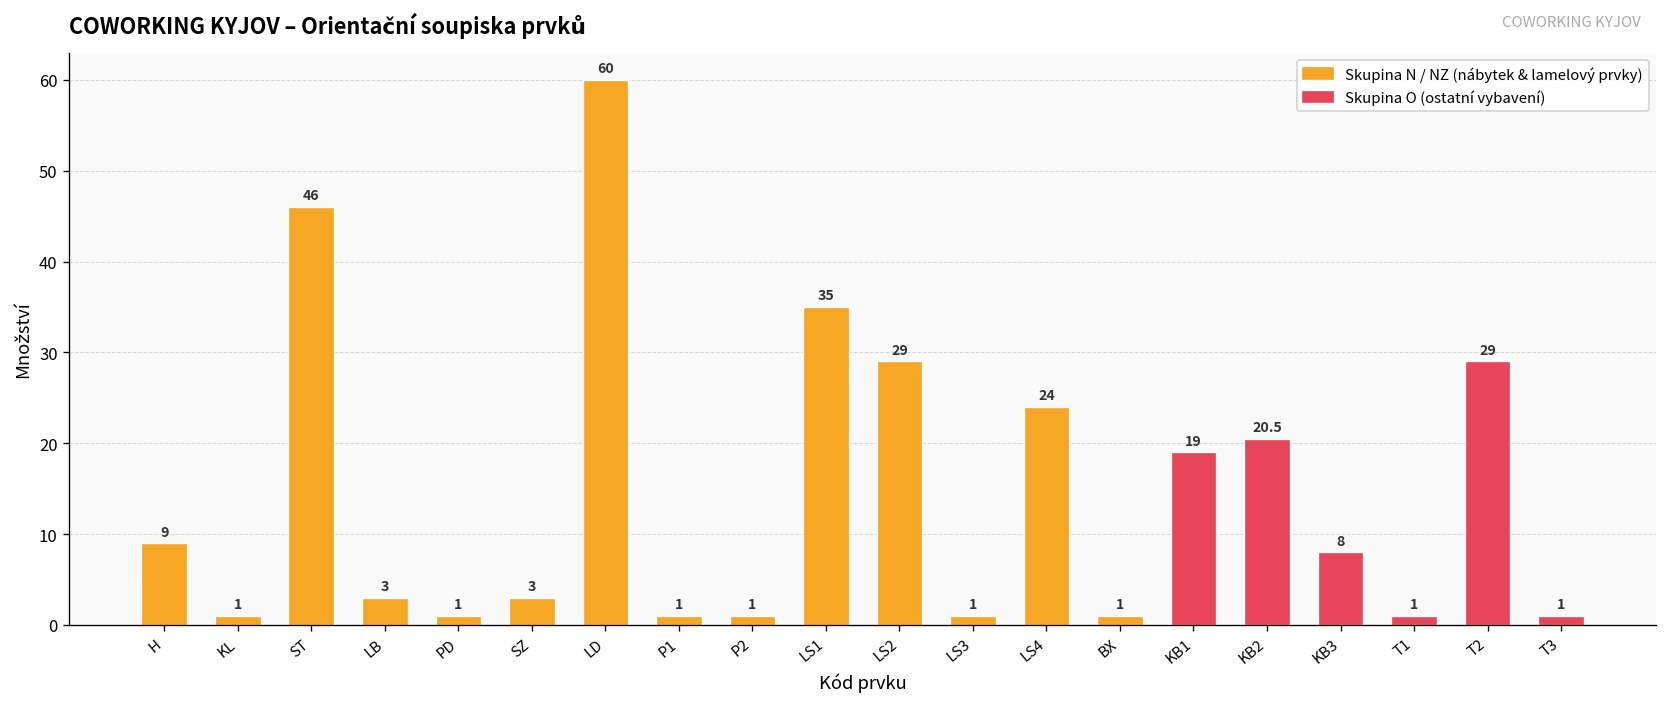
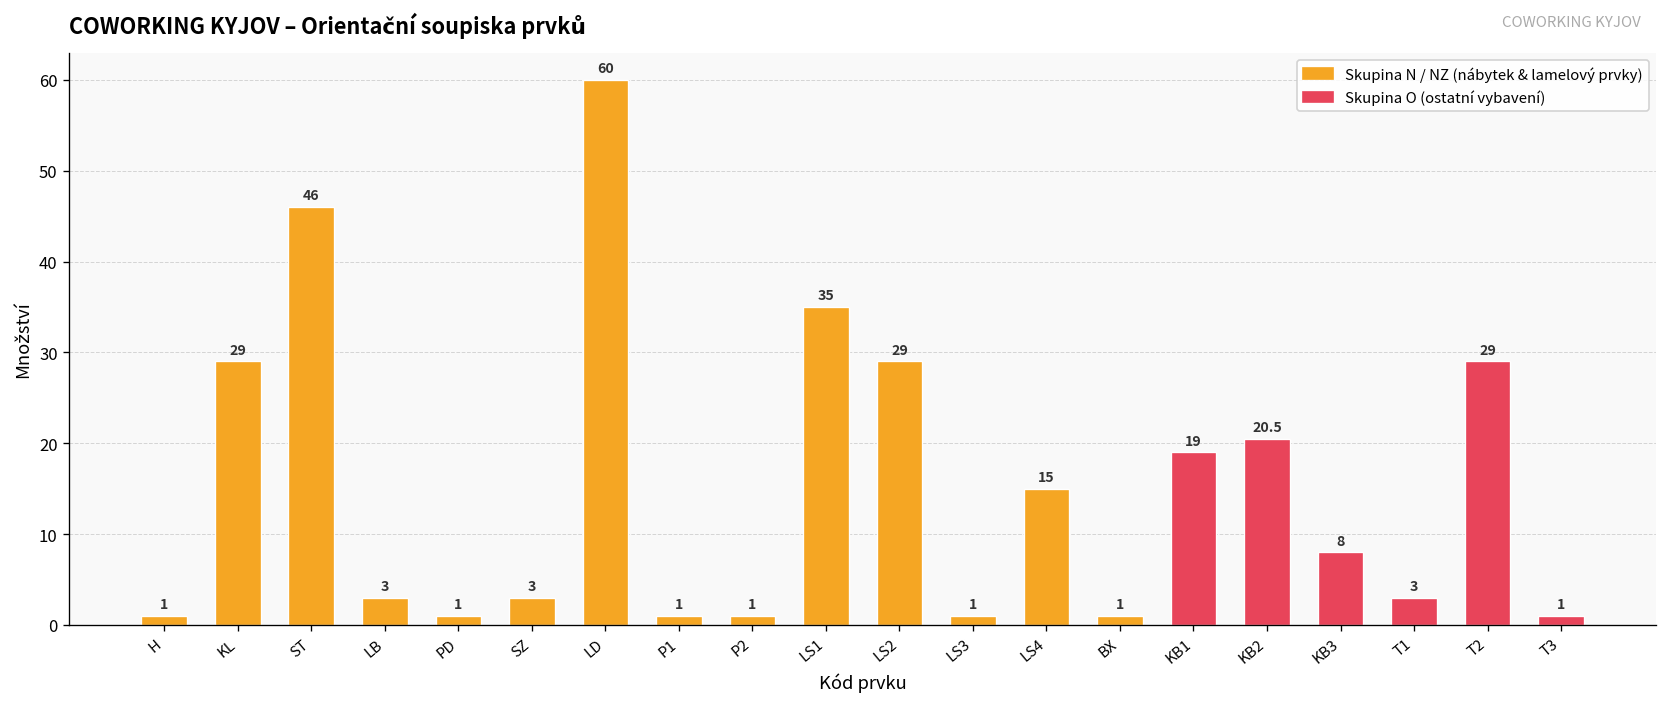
  {
-   "H": 9,
-   "KL": 1,
+   "H": 1,
+   "KL": 29,
    "ST": 46,
    "LB": 3,
    "PD": 1,
    "SZ": 3,
    "LD": 60,
    "P1": 1,
    "P2": 1,
    "LS1": 35,
    "LS2": 29,
    "LS3": 1,
-   "LS4": 24,
+   "LS4": 15,
    "BX": 1,
    "KB1": 19,
    "KB2": 20.5,
    "KB3": 8,
-   "T1": 1,
+   "T1": 3,
    "T2": 29,
    "T3": 1
  }
